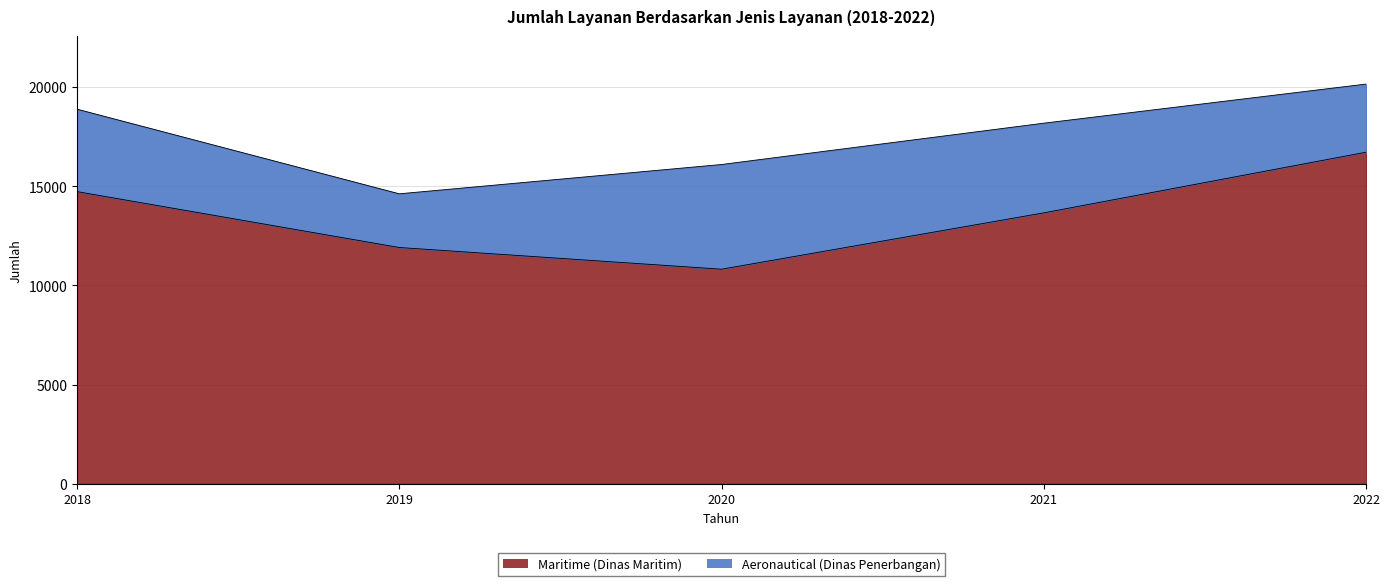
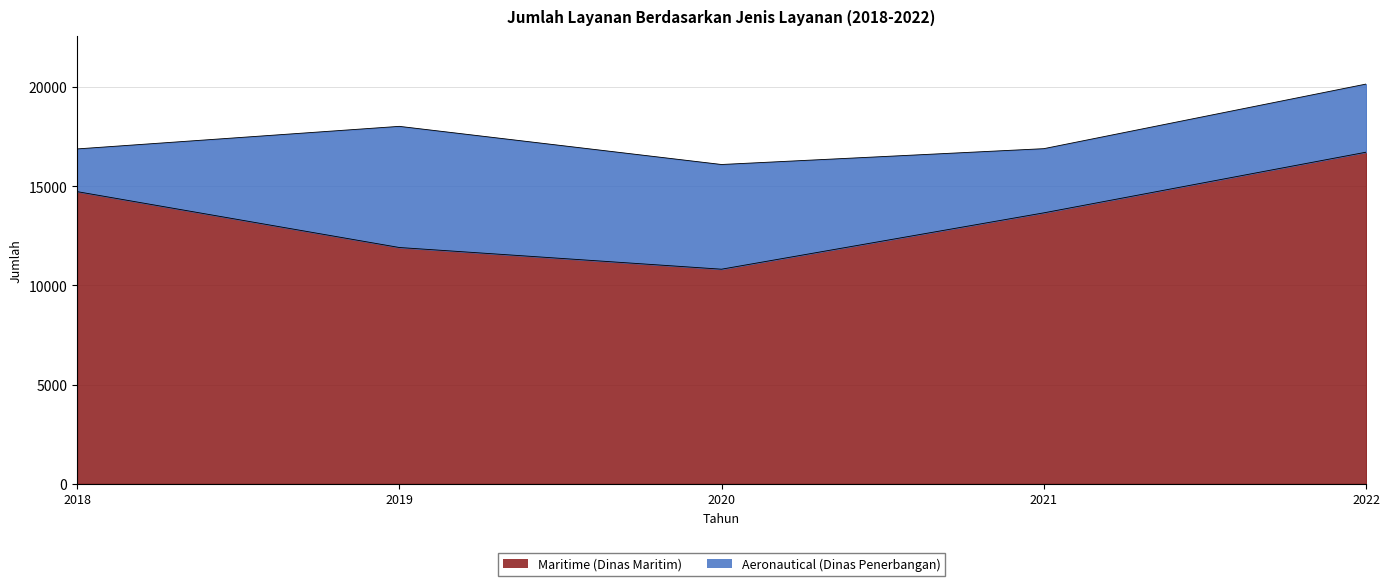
  {
    "Maritime (Dinas Maritim)": {
      "2018": 14700,
      "2019": 11900,
      "2020": 10800,
      "2021": 13700,
      "2022": 16700
    },
    "Aeronautical (Dinas Penerbangan)": {
-     "2018": 4200,
-     "2019": 2700,
+     "2018": 2200,
+     "2019": 6100,
      "2020": 5300,
-     "2021": 4500,
+     "2021": 3200,
      "2022": 3400
    }
  }
